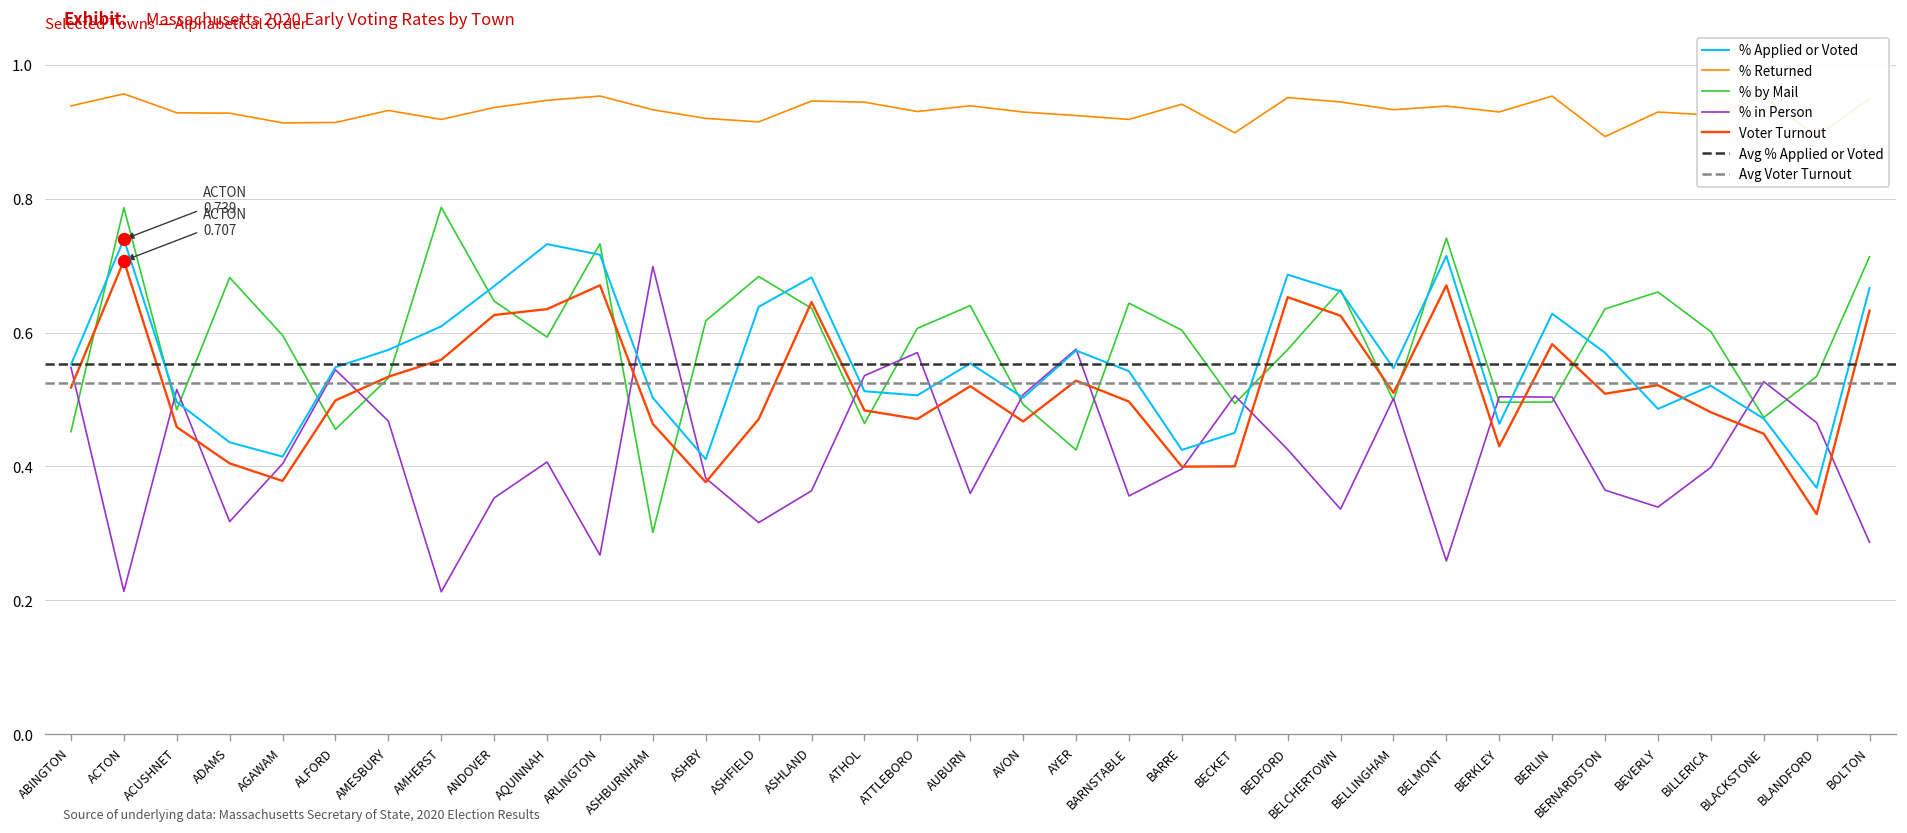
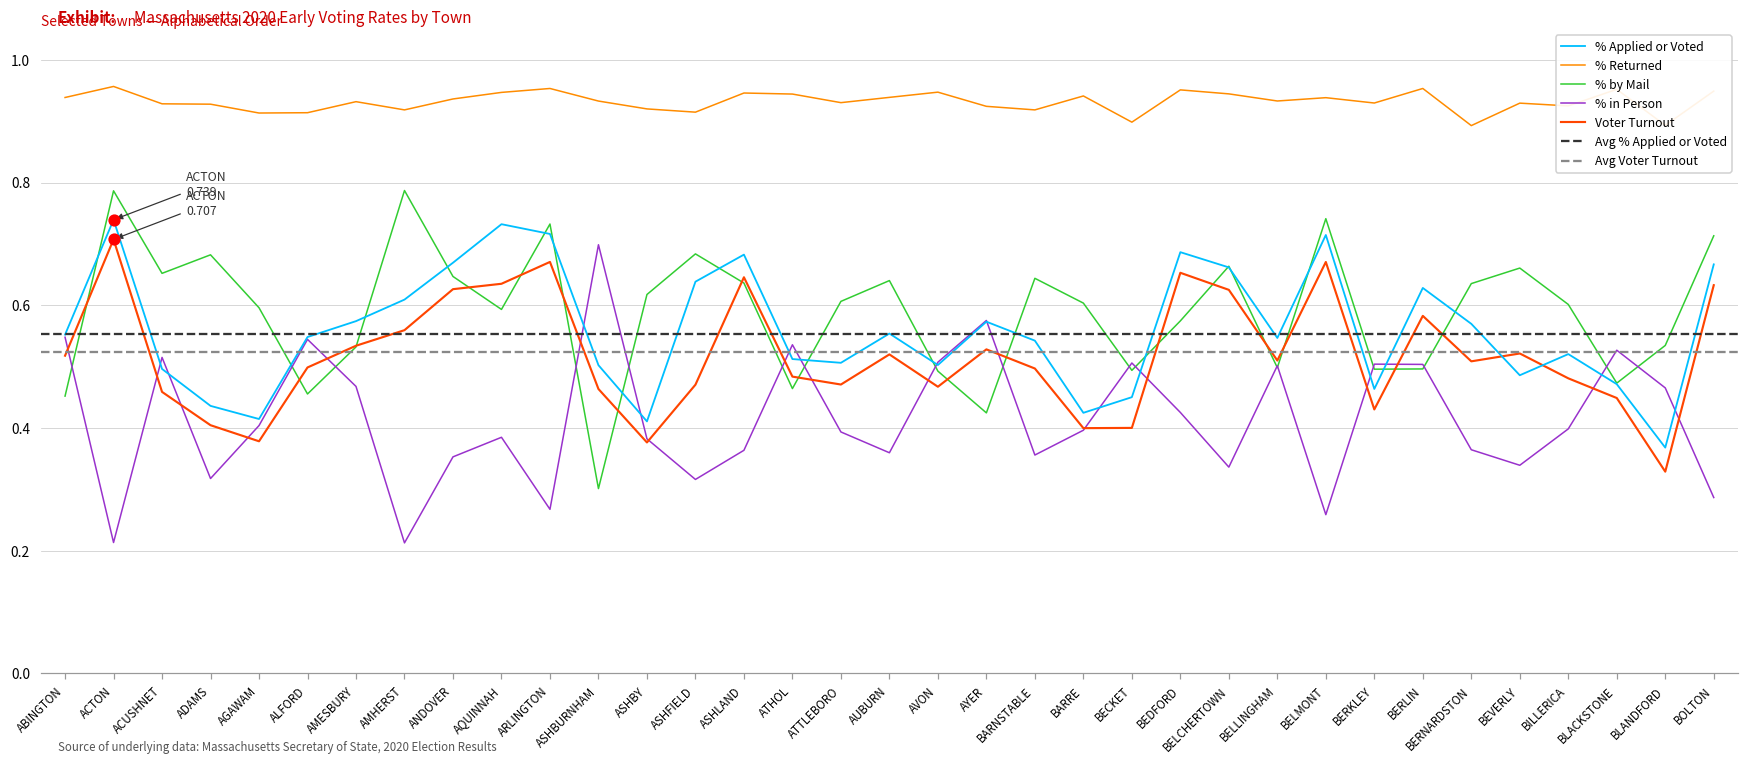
  {
    "% Applied or Voted": {
      "ACUSHNET": 0.50,
      "ADAMS": 0.44,
      "AGAWAM": 0.41,
      "AMESBURY": 0.57,
      "AMHERST": 0.61,
      "ANDOVER": 0.67,
      "AQUINNAH": 0.73,
      "ARLINGTON": 0.72,
      "ASHBURNHAM": 0.50,
      "ASHBY": 0.41,
      "ASHFIELD": 0.64,
      "ASHLAND": 0.68,
      "ATHOL": 0.51,
      "ATTLEBORO": 0.51,
      "AUBURN": 0.55,
      "BARNSTABLE": 0.54,
      "BARRE": 0.42,
      "BECKET": 0.45,
      "BEDFORD": 0.69,
      "BELLINGHAM": 0.55,
      "BELMONT": 0.71,
      "BERKLEY": 0.46,
      "BERLIN": 0.63,
      "BERNARDSTON": 0.57,
      "BEVERLY": 0.49,
      "BILLERICA": 0.52,
      "BLANDFORD": 0.37,
      "BOLTON": 0.67
    },
    "% Returned": {
      "ABINGTON": 0.94,
      "ACTON": 0.96,
      "ACUSHNET": 0.93,
      "ADAMS": 0.93,
      "AGAWAM": 0.91,
      "ALFORD": 0.91,
      "AMESBURY": 0.93,
      "AMHERST": 0.92,
      "ANDOVER": 0.94,
      "AQUINNAH": 0.95,
      "ARLINGTON": 0.95,
      "ASHBURNHAM": 0.93,
      "ASHBY": 0.92,
      "ASHFIELD": 0.91,
      "ASHLAND": 0.95,
      "ATHOL": 0.94,
      "ATTLEBORO": 0.93,
      "AUBURN": 0.94,
-     "AVON": 0.93,
+     "AVON": 0.95,
      "AYER": 0.92,
      "BARNSTABLE": 0.92,
      "BARRE": 0.94,
      "BECKET": 0.90,
      "BEDFORD": 0.95,
      "BELCHERTOWN": 0.94,
      "BELLINGHAM": 0.93,
      "BELMONT": 0.94,
      "BERKLEY": 0.93,
      "BERLIN": 0.95,
      "BERNARDSTON": 0.89,
      "BEVERLY": 0.93
    },
    "% by Mail": {
      "ABINGTON": 0.45,
-     "ACUSHNET": 0.48,
+     "ACUSHNET": 0.65,
      "ADAMS": 0.68,
      "AGAWAM": 0.60,
      "ALFORD": 0.46,
      "AMHERST": 0.79,
      "ANDOVER": 0.65,
      "AQUINNAH": 0.59,
      "ARLINGTON": 0.73,
      "ASHBURNHAM": 0.30,
      "ASHBY": 0.62,
      "ASHFIELD": 0.68,
      "ASHLAND": 0.64,
      "ATHOL": 0.46,
      "ATTLEBORO": 0.61,
      "AUBURN": 0.64,
      "AVON": 0.49,
      "AYER": 0.42,
      "BARNSTABLE": 0.64,
      "BARRE": 0.60,
      "BECKET": 0.49,
      "BEDFORD": 0.57,
      "BELMONT": 0.74,
      "BERKLEY": 0.50,
      "BERLIN": 0.50,
      "BERNARDSTON": 0.64,
      "BEVERLY": 0.66,
      "BILLERICA": 0.60,
      "BLANDFORD": 0.53,
      "BOLTON": 0.71
    },
    "% in Person": {
      "ACTON": 0.21,
      "ACUSHNET": 0.52,
      "ADAMS": 0.32,
      "AGAWAM": 0.40,
      "AMESBURY": 0.47,
      "AMHERST": 0.21,
      "ANDOVER": 0.35,
-     "AQUINNAH": 0.41,
+     "AQUINNAH": 0.38,
      "ARLINGTON": 0.27,
      "ASHBURNHAM": 0.70,
      "ASHBY": 0.38,
      "ASHFIELD": 0.32,
      "ASHLAND": 0.36,
      "ATHOL": 0.54,
-     "ATTLEBORO": 0.57,
+     "ATTLEBORO": 0.39,
      "AUBURN": 0.36,
      "BARNSTABLE": 0.36,
      "BECKET": 0.51,
      "BEDFORD": 0.43,
      "BELCHERTOWN": 0.34,
      "BELMONT": 0.26,
      "BERKLEY": 0.50,
      "BERLIN": 0.50,
      "BERNARDSTON": 0.36,
      "BEVERLY": 0.34,
      "BILLERICA": 0.40,
      "BLACKSTONE": 0.53,
      "BLANDFORD": 0.47,
      "BOLTON": 0.29
    },
    "Voter Turnout": {
      "ABINGTON": 0.52,
      "ACUSHNET": 0.46,
      "ADAMS": 0.40,
      "AGAWAM": 0.38,
      "ALFORD": 0.50,
      "AMHERST": 0.56,
      "ANDOVER": 0.63,
      "AQUINNAH": 0.64,
      "ARLINGTON": 0.67,
      "ASHBURNHAM": 0.46,
      "ASHBY": 0.38,
      "ASHFIELD": 0.47,
      "ASHLAND": 0.65,
      "ATHOL": 0.48,
      "ATTLEBORO": 0.47,
      "AUBURN": 0.52,
      "AVON": 0.47,
      "AYER": 0.53,
      "BARNSTABLE": 0.50,
      "BECKET": 0.40,
      "BEDFORD": 0.65,
      "BELCHERTOWN": 0.63,
      "BELLINGHAM": 0.51,
      "BELMONT": 0.67,
      "BERKLEY": 0.43,
      "BERLIN": 0.58,
      "BERNARDSTON": 0.51,
      "BEVERLY": 0.52,
      "BILLERICA": 0.48,
      "BLACKSTONE": 0.45,
      "BLANDFORD": 0.33,
      "BOLTON": 0.63
    }
  }
